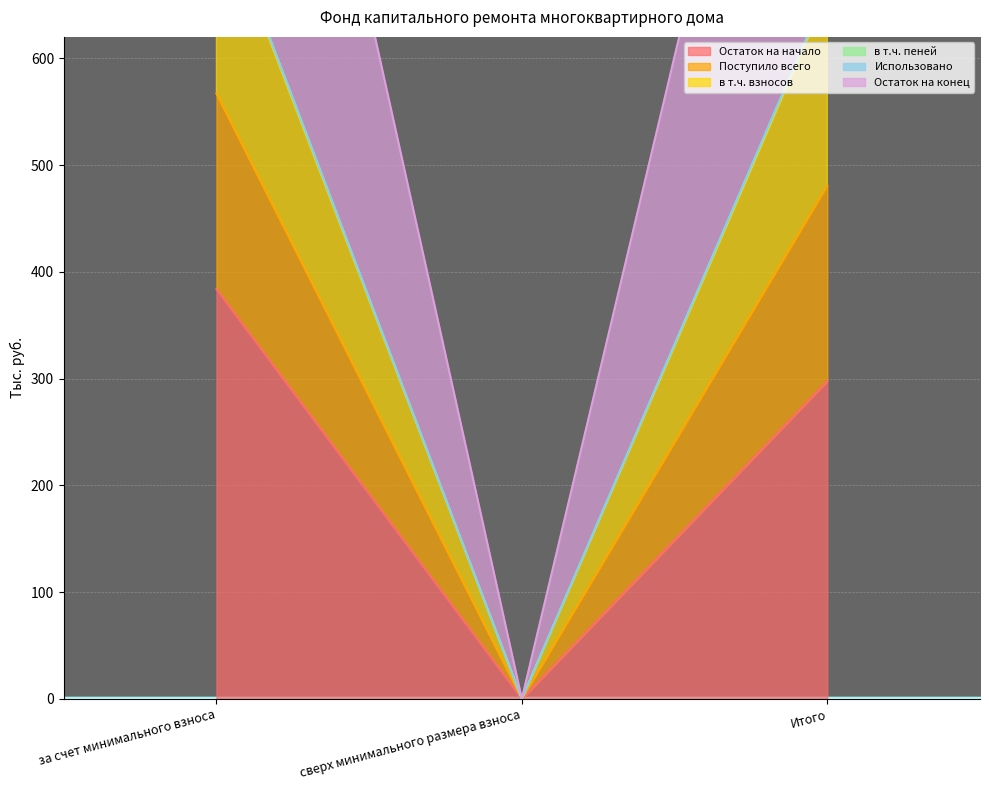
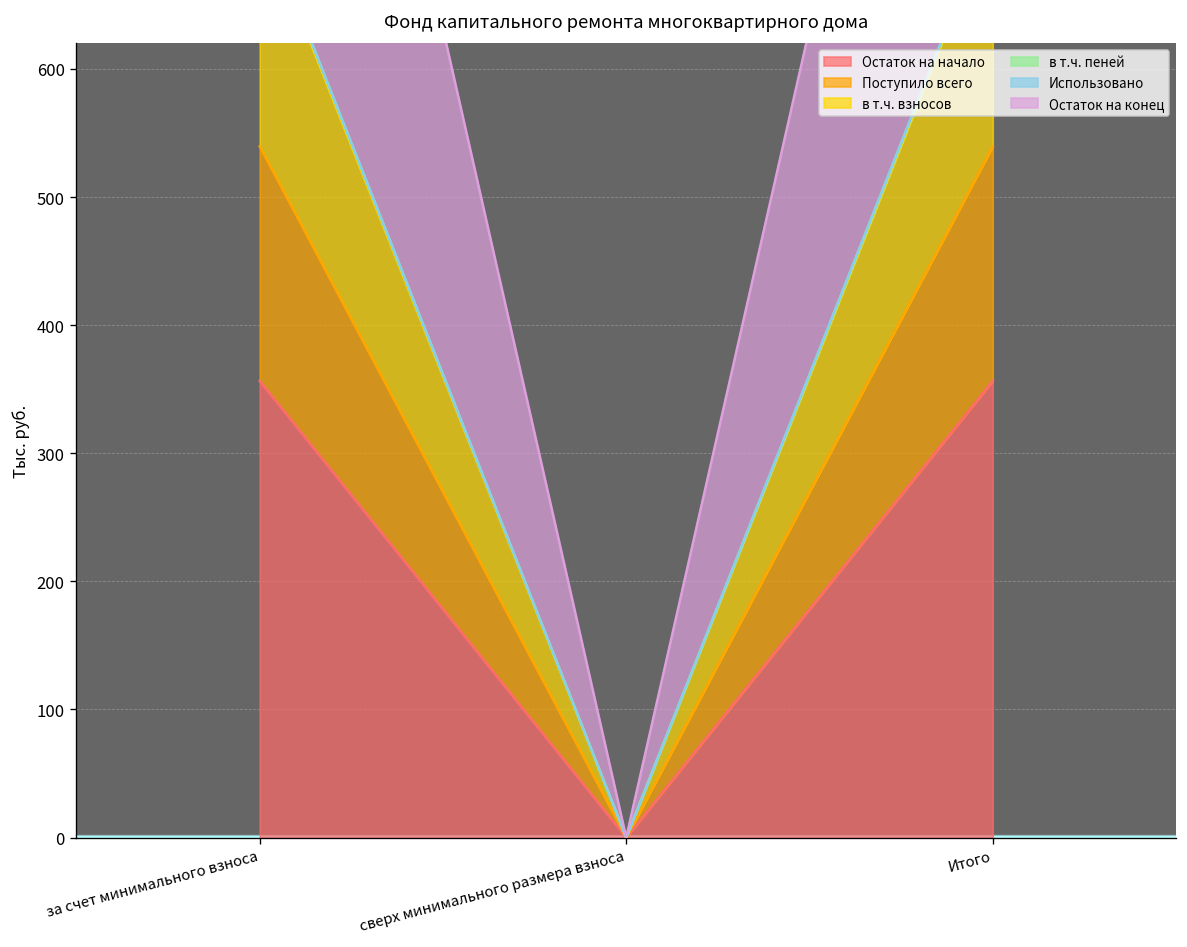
  {
    "Остаток на начало": {
-     "за счет минимального взноса": 384,
-     "Итого": 298
+     "за счет минимального взноса": 356,
+     "Итого": 356
    }
  }
